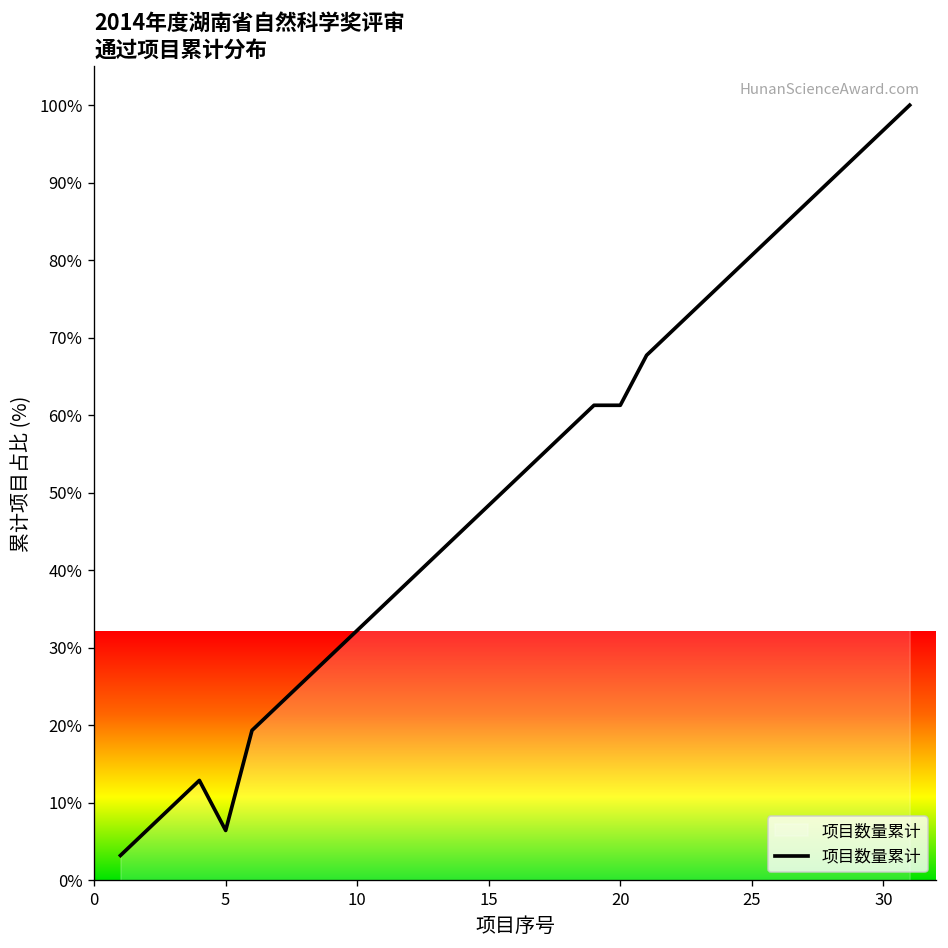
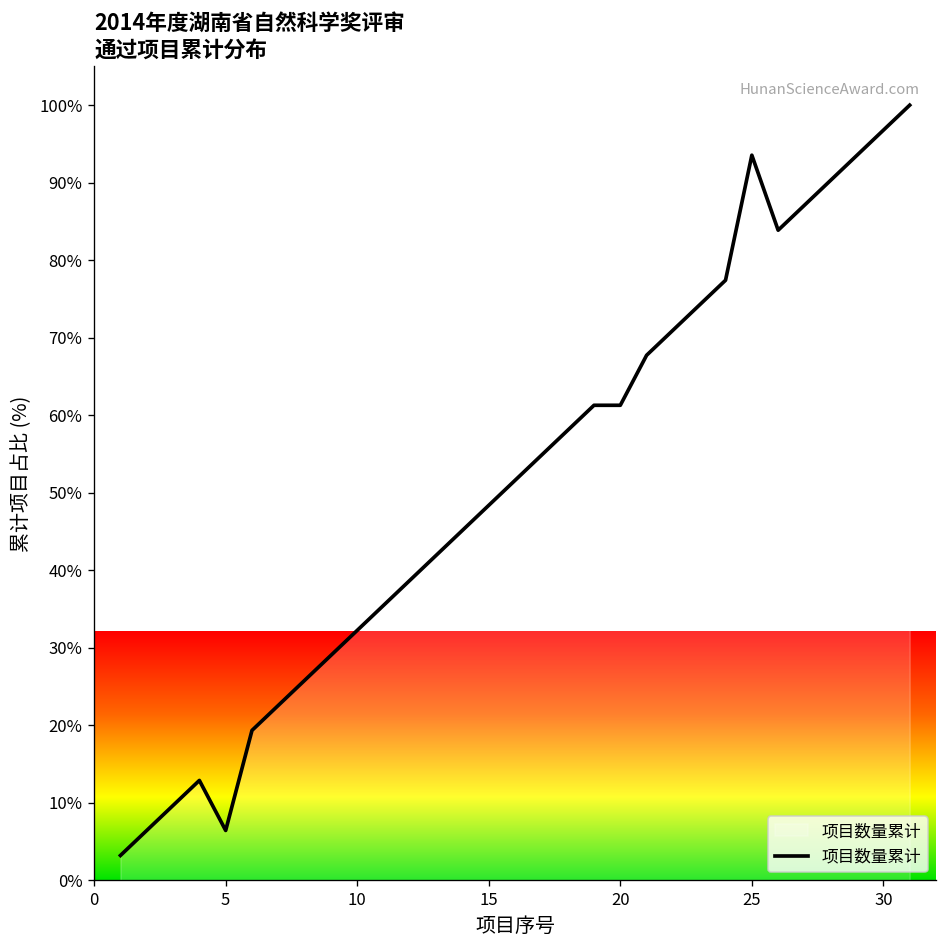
  {
    "5": "6%",
    "10": "32%",
    "15": "48%",
    "20": "61%",
-   "25": "81%",
+   "25": "94%",
    "30": "97%"
  }
